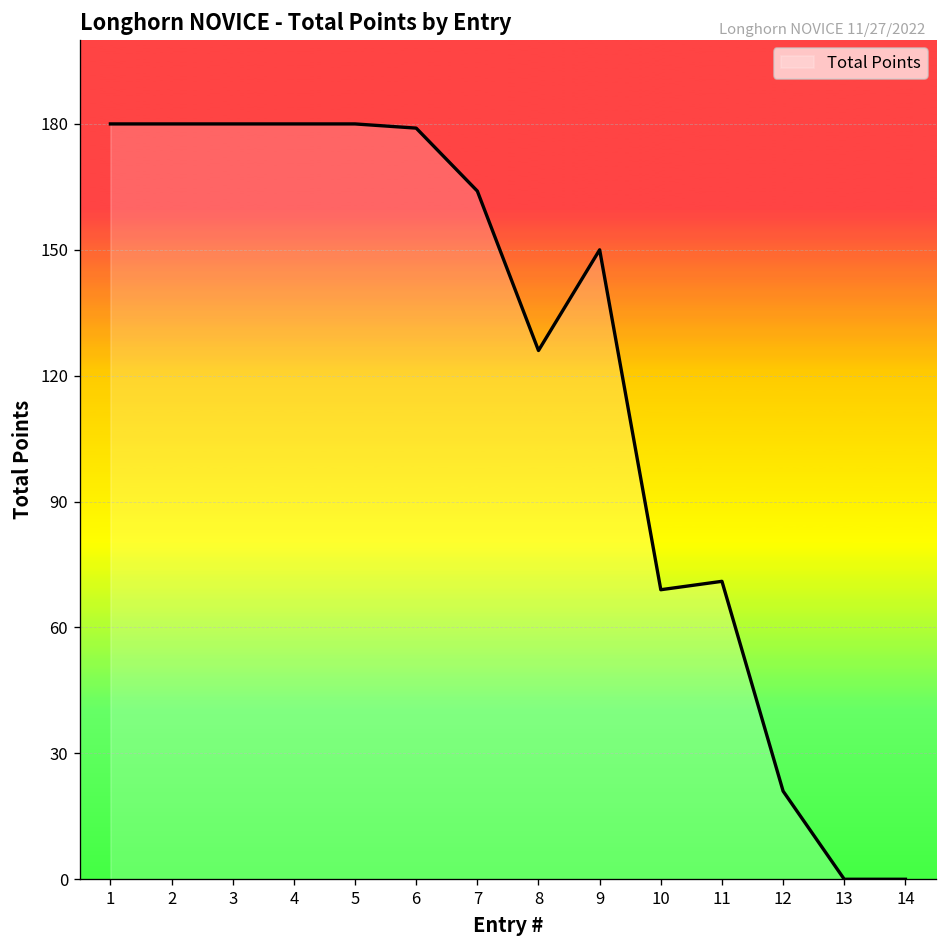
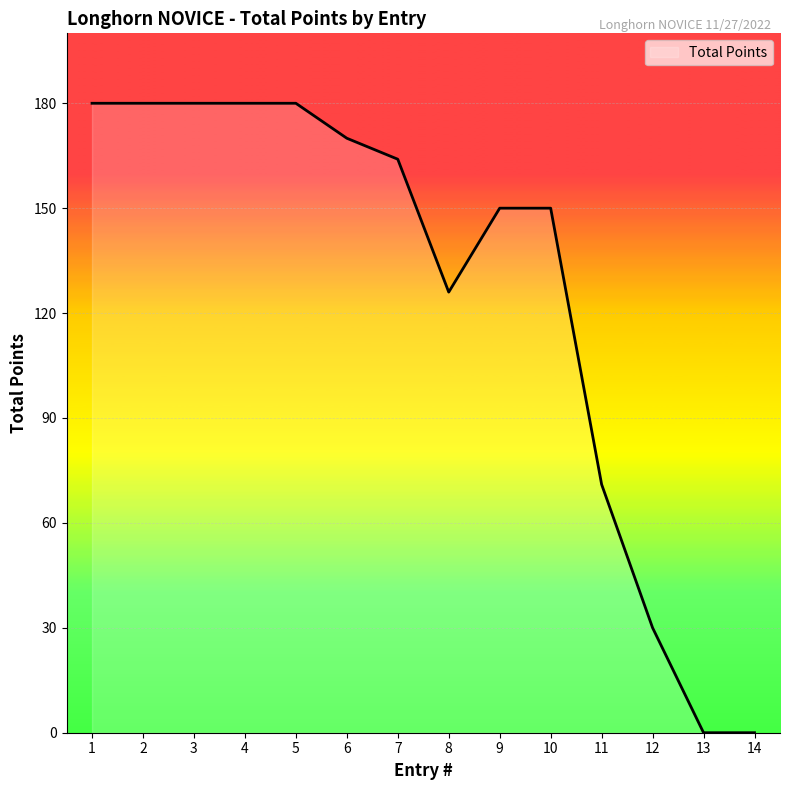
  {
    "1": 180,
    "2": 180,
    "3": 180,
    "4": 180,
    "5": 180,
-   "6": 179,
+   "6": 170,
    "7": 164,
    "8": 126,
    "9": 150,
-   "10": 69,
+   "10": 150,
    "11": 71,
-   "12": 21,
+   "12": 30,
    "13": 0,
    "14": 0
  }
